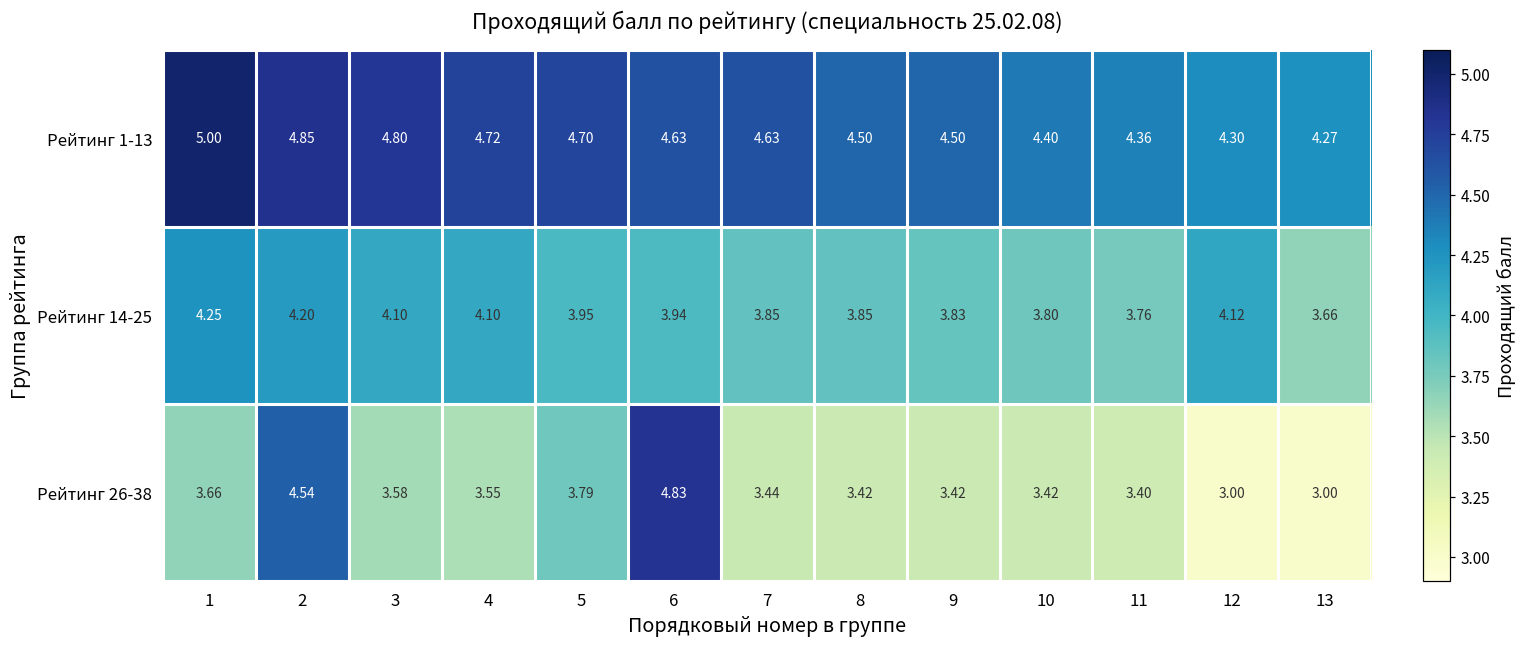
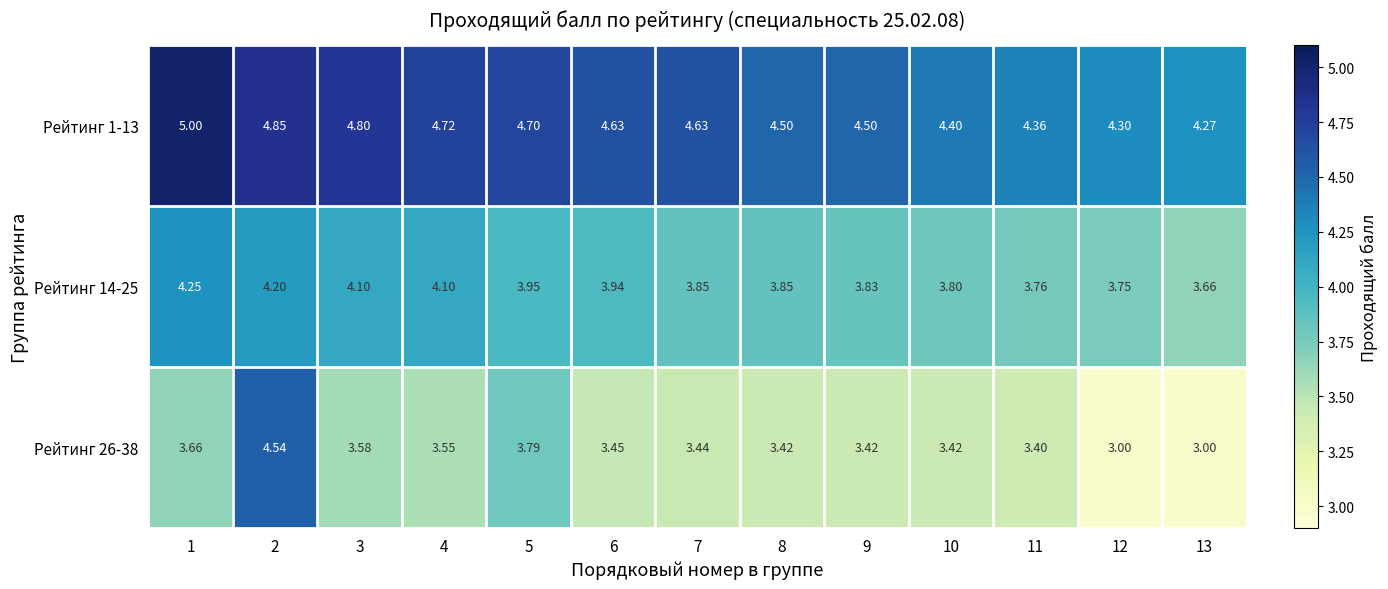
  {
    "Рейтинг 1-13": {
      "1": 5.00,
      "2": 4.85,
      "3": 4.80,
      "4": 4.72,
      "5": 4.70,
      "6": 4.63,
      "7": 4.63,
      "8": 4.50,
      "9": 4.50,
      "10": 4.40,
      "11": 4.36,
      "12": 4.30,
      "13": 4.27
    },
    "Рейтинг 14-25": {
      "1": 4.25,
      "2": 4.20,
      "3": 4.10,
      "4": 4.10,
      "5": 3.95,
      "6": 3.94,
      "7": 3.85,
      "8": 3.85,
      "9": 3.83,
      "10": 3.80,
      "11": 3.76,
-     "12": 4.12,
+     "12": 3.75,
      "13": 3.66
    },
    "Рейтинг 26-38": {
      "1": 3.66,
      "2": 4.54,
      "3": 3.58,
      "4": 3.55,
      "5": 3.79,
-     "6": 4.83,
+     "6": 3.45,
      "7": 3.44,
      "8": 3.42,
      "9": 3.42,
      "10": 3.42,
      "11": 3.40,
      "12": 3.00,
      "13": 3.00
    }
  }
